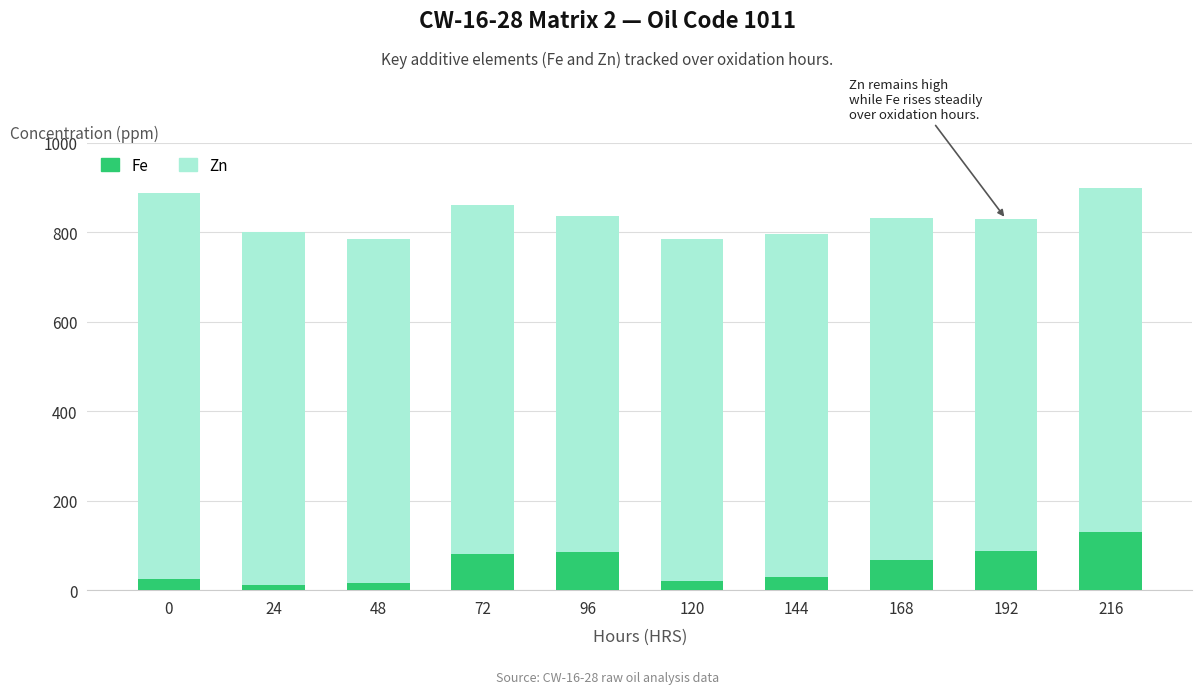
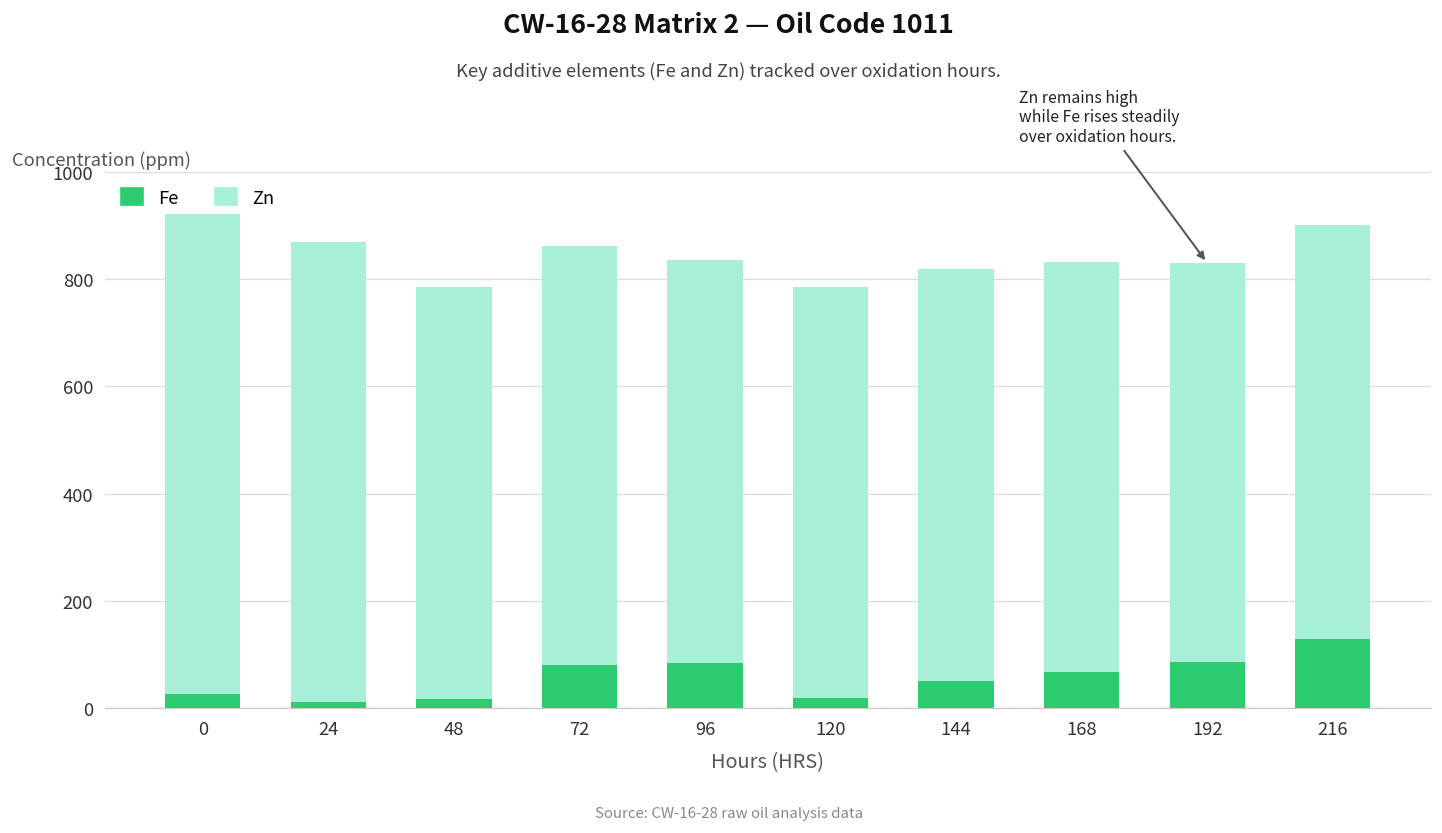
  {
    "Fe": {
      "0": 30,
      "24": 10,
      "48": 20,
      "72": 80,
      "96": 90,
      "120": 20,
-     "144": 30,
+     "144": 50,
      "168": 70,
      "192": 90,
      "216": 130
    },
    "Zn": {
-     "0": 860,
-     "24": 790,
+     "0": 900,
+     "24": 860,
      "48": 770,
      "72": 780,
      "96": 750,
      "120": 770,
      "144": 770,
      "168": 770,
      "192": 740,
      "216": 770
    }
  }
